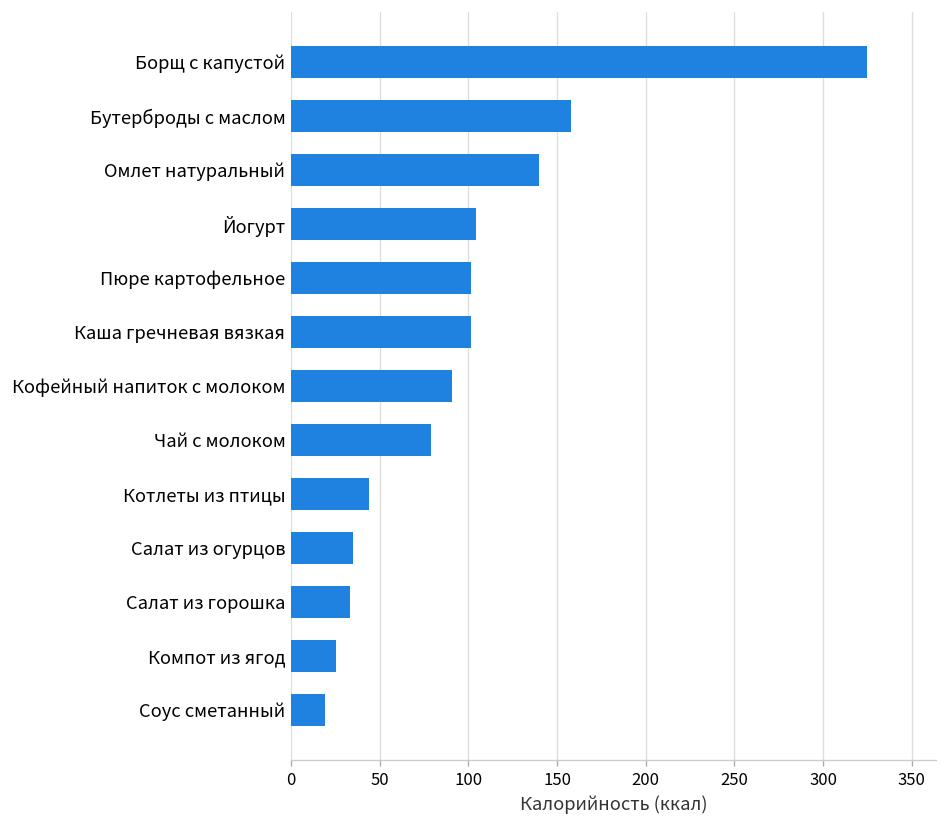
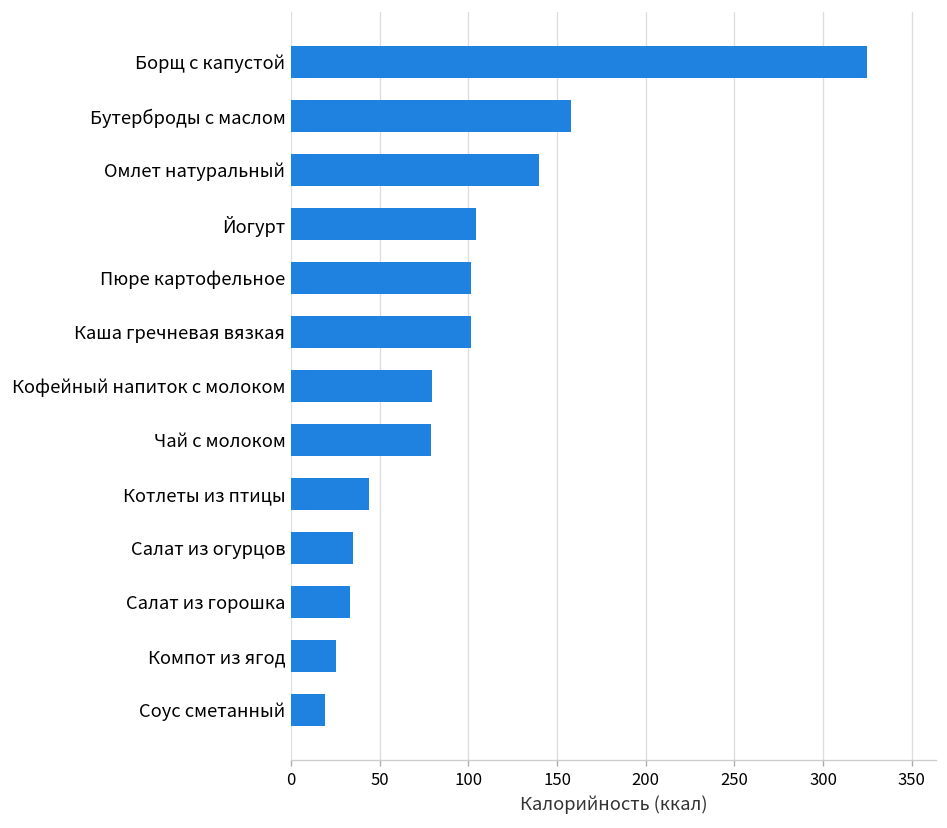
  {
    "Борщ с капустой": 325,
    "Бутерброды с маслом": 158,
    "Омлет натуральный": 140,
    "Йогурт": 104,
    "Пюре картофельное": 101,
    "Каша гречневая вязкая": 101,
-   "Кофейный напиток с молоком": 91,
+   "Кофейный напиток с молоком": 80,
    "Чай с молоком": 79,
    "Котлеты из птицы": 44,
    "Салат из огурцов": 35,
    "Салат из горошка": 33,
    "Компот из ягод": 26,
    "Соус сметанный": 19
  }
